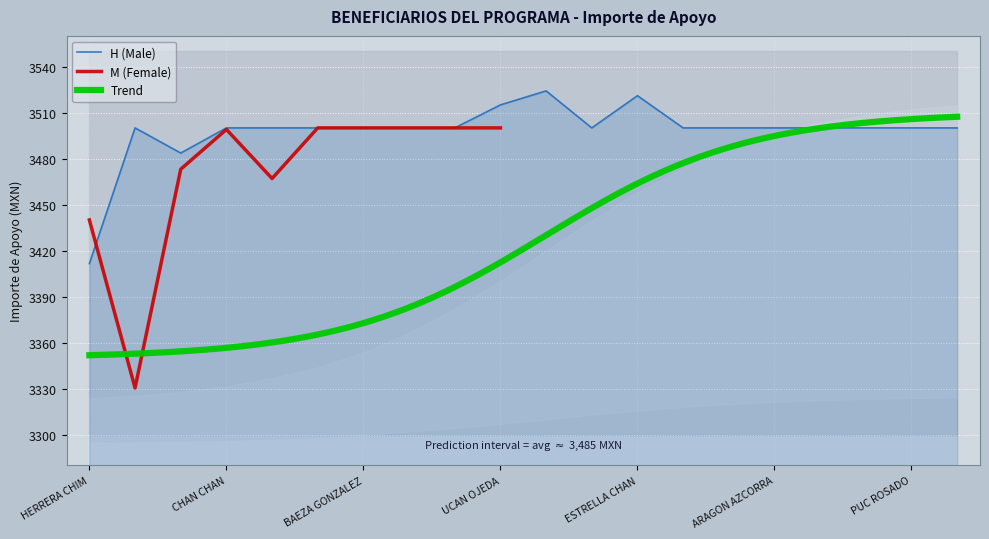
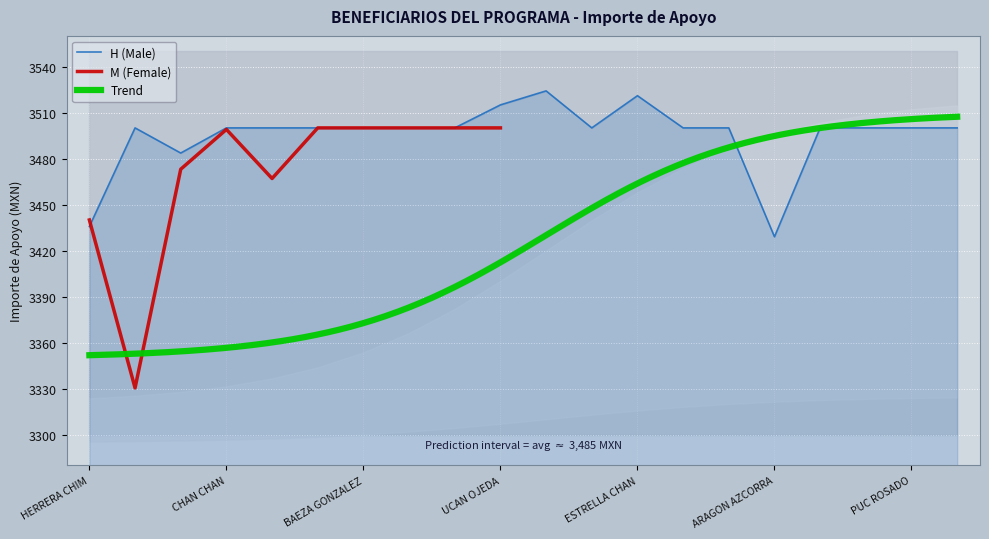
  {
    "H (Male)": {
-     "HERRERA CHIM": 3412,
+     "HERRERA CHIM": 3436,
      "UCAN OJEDA": 3515,
      "ESTRELLA CHAN": 3521,
-     "ARAGON AZCORRA": 3500,
+     "ARAGON AZCORRA": 3429,
      "PUC ROSADO": 3500
    },
    "M (Female)": {
      "HERRERA CHIM": 3440,
      "UCAN OJEDA": 3500
    },
    "Trend": {
      "HERRERA CHIM": 3352
    }
  }
